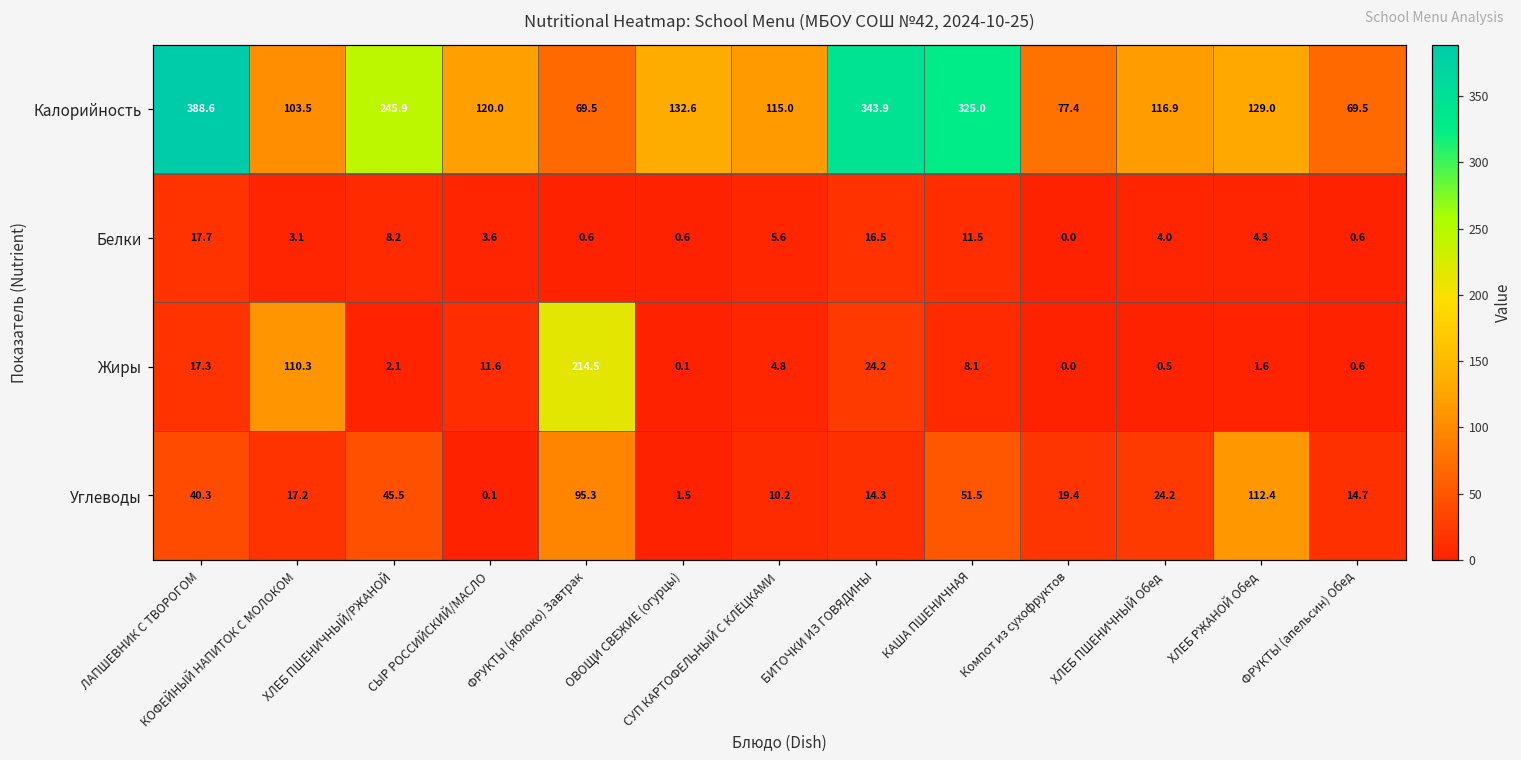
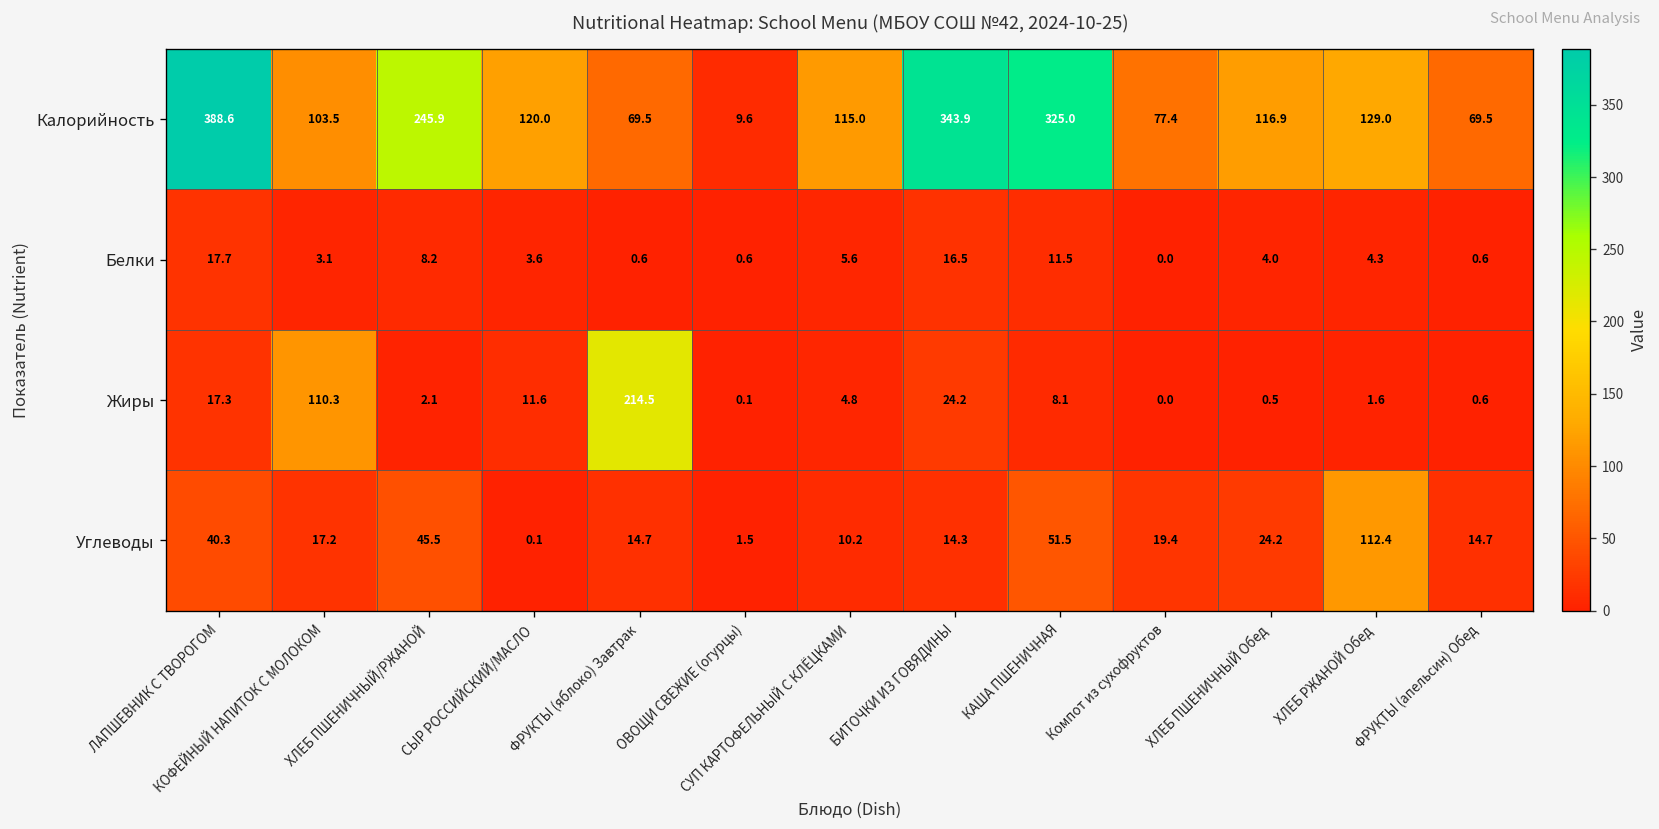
  {
    "Калорийность": {
      "ЛАПШЕВНИК С ТВОРОГОМ": 388.6,
      "КОФЕЙНЫЙ НАПИТОК С МОЛОКОМ": 103.5,
      "ХЛЕБ ПШЕНИЧНЫЙ/РЖАНОЙ": 245.9,
      "СЫР РОССИЙСКИЙ/МАСЛО": 120.0,
      "ФРУКТЫ (яблоко) Завтрак": 69.5,
-     "ОВОЩИ СВЕЖИЕ (огурцы)": 132.6,
+     "ОВОЩИ СВЕЖИЕ (огурцы)": 9.6,
      "СУП КАРТОФЕЛЬНЫЙ С КЛЁЦКАМИ": 115.0,
      "БИТОЧКИ ИЗ ГОВЯДИНЫ": 343.9,
      "КАША ПШЕНИЧНАЯ": 325.0,
      "Компот из сухофруктов": 77.4,
      "ХЛЕБ ПШЕНИЧНЫЙ Обед": 116.9,
      "ХЛЕБ РЖАНОЙ Обед": 129.0,
      "ФРУКТЫ (апельсин) Обед": 69.5
    },
    "Белки": {
      "ЛАПШЕВНИК С ТВОРОГОМ": 17.7,
      "КОФЕЙНЫЙ НАПИТОК С МОЛОКОМ": 3.1,
      "ХЛЕБ ПШЕНИЧНЫЙ/РЖАНОЙ": 8.2,
      "СЫР РОССИЙСКИЙ/МАСЛО": 3.6,
      "ФРУКТЫ (яблоко) Завтрак": 0.6,
      "ОВОЩИ СВЕЖИЕ (огурцы)": 0.6,
      "СУП КАРТОФЕЛЬНЫЙ С КЛЁЦКАМИ": 5.6,
      "БИТОЧКИ ИЗ ГОВЯДИНЫ": 16.5,
      "КАША ПШЕНИЧНАЯ": 11.5,
      "Компот из сухофруктов": 0.0,
      "ХЛЕБ ПШЕНИЧНЫЙ Обед": 4.0,
      "ХЛЕБ РЖАНОЙ Обед": 4.3,
      "ФРУКТЫ (апельсин) Обед": 0.6
    },
    "Жиры": {
      "ЛАПШЕВНИК С ТВОРОГОМ": 17.3,
      "КОФЕЙНЫЙ НАПИТОК С МОЛОКОМ": 110.3,
      "ХЛЕБ ПШЕНИЧНЫЙ/РЖАНОЙ": 2.1,
      "СЫР РОССИЙСКИЙ/МАСЛО": 11.6,
      "ФРУКТЫ (яблоко) Завтрак": 214.5,
      "ОВОЩИ СВЕЖИЕ (огурцы)": 0.1,
      "СУП КАРТОФЕЛЬНЫЙ С КЛЁЦКАМИ": 4.8,
      "БИТОЧКИ ИЗ ГОВЯДИНЫ": 24.2,
      "КАША ПШЕНИЧНАЯ": 8.1,
      "Компот из сухофруктов": 0.0,
      "ХЛЕБ ПШЕНИЧНЫЙ Обед": 0.5,
      "ХЛЕБ РЖАНОЙ Обед": 1.6,
      "ФРУКТЫ (апельсин) Обед": 0.6
    },
    "Углеводы": {
      "ЛАПШЕВНИК С ТВОРОГОМ": 40.3,
      "КОФЕЙНЫЙ НАПИТОК С МОЛОКОМ": 17.2,
      "ХЛЕБ ПШЕНИЧНЫЙ/РЖАНОЙ": 45.5,
      "СЫР РОССИЙСКИЙ/МАСЛО": 0.1,
-     "ФРУКТЫ (яблоко) Завтрак": 95.3,
+     "ФРУКТЫ (яблоко) Завтрак": 14.7,
      "ОВОЩИ СВЕЖИЕ (огурцы)": 1.5,
      "СУП КАРТОФЕЛЬНЫЙ С КЛЁЦКАМИ": 10.2,
      "БИТОЧКИ ИЗ ГОВЯДИНЫ": 14.3,
      "КАША ПШЕНИЧНАЯ": 51.5,
      "Компот из сухофруктов": 19.4,
      "ХЛЕБ ПШЕНИЧНЫЙ Обед": 24.2,
      "ХЛЕБ РЖАНОЙ Обед": 112.4,
      "ФРУКТЫ (апельсин) Обед": 14.7
    }
  }
